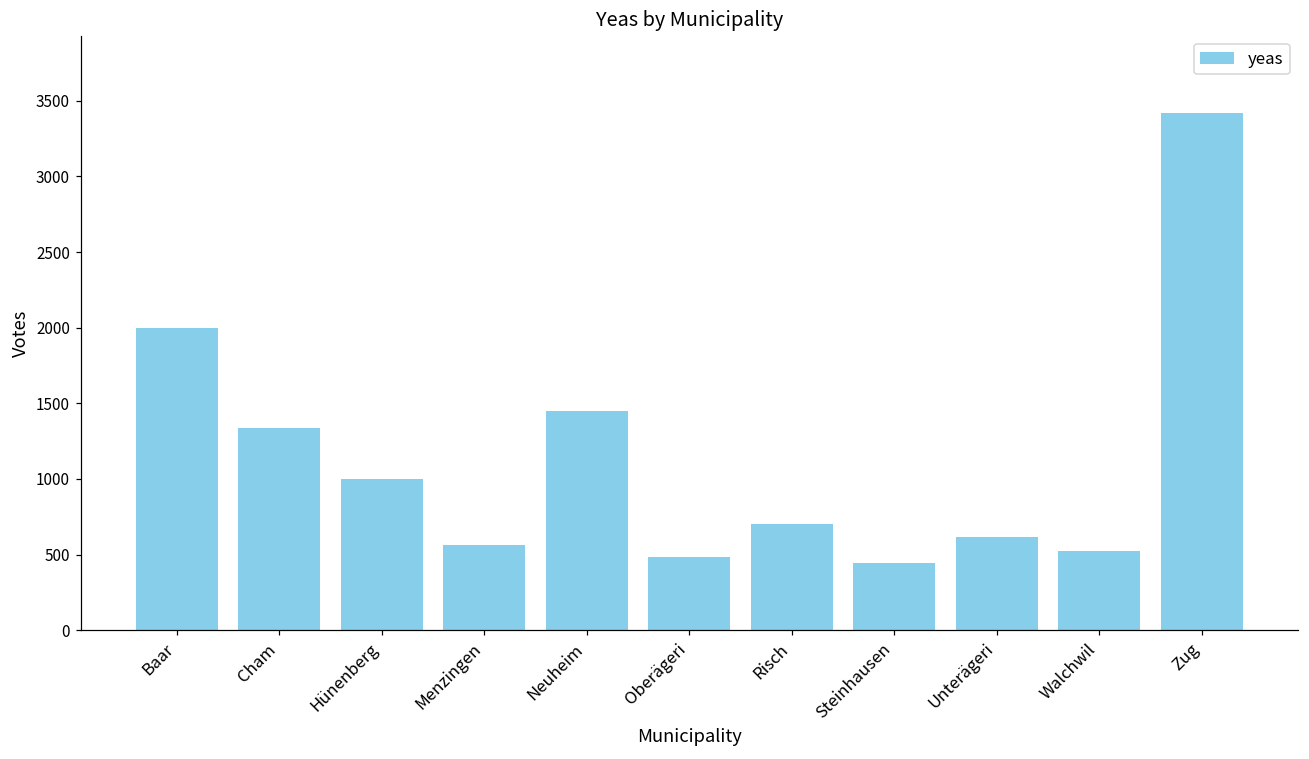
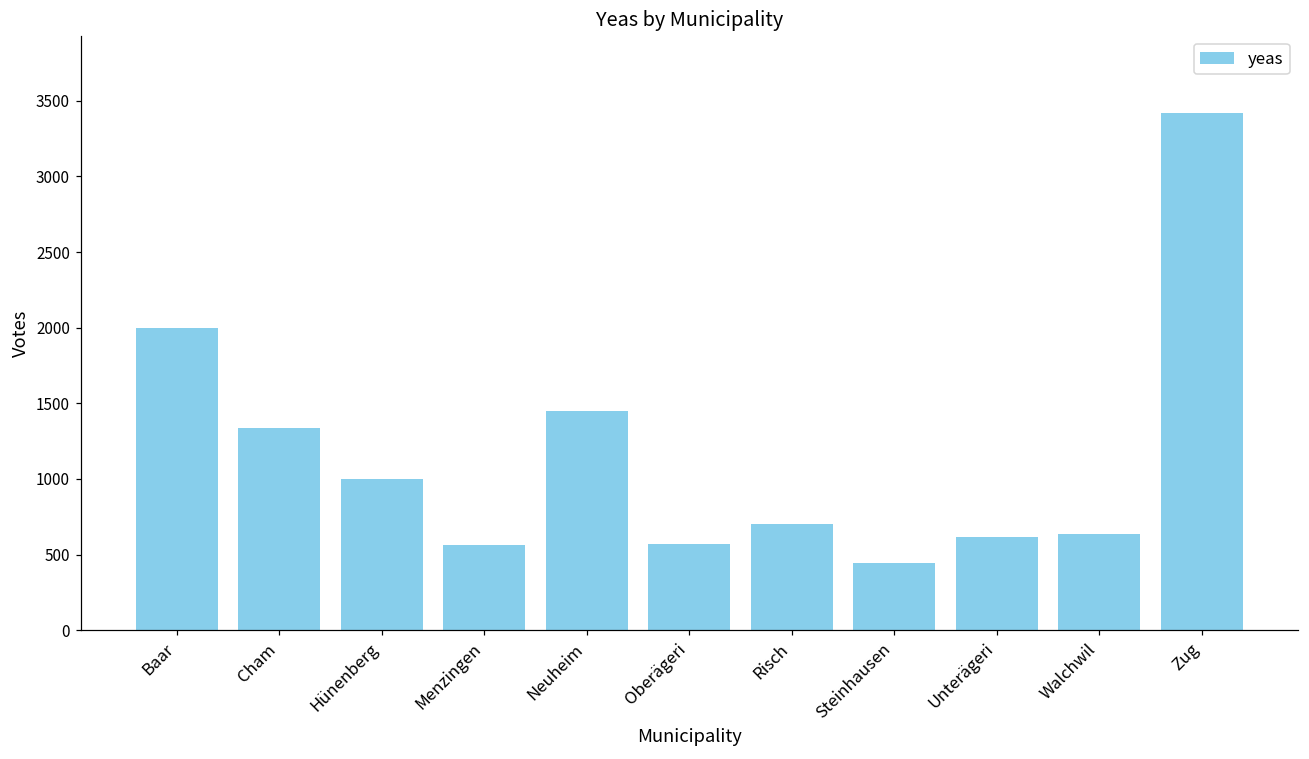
  {
    "Baar": 2000,
    "Cham": 1340,
    "Hünenberg": 1000,
    "Menzingen": 560,
    "Neuheim": 1450,
-   "Oberägeri": 480,
+   "Oberägeri": 570,
    "Risch": 700,
    "Steinhausen": 440,
    "Unterägeri": 620,
-   "Walchwil": 530,
+   "Walchwil": 630,
    "Zug": 3420
  }
